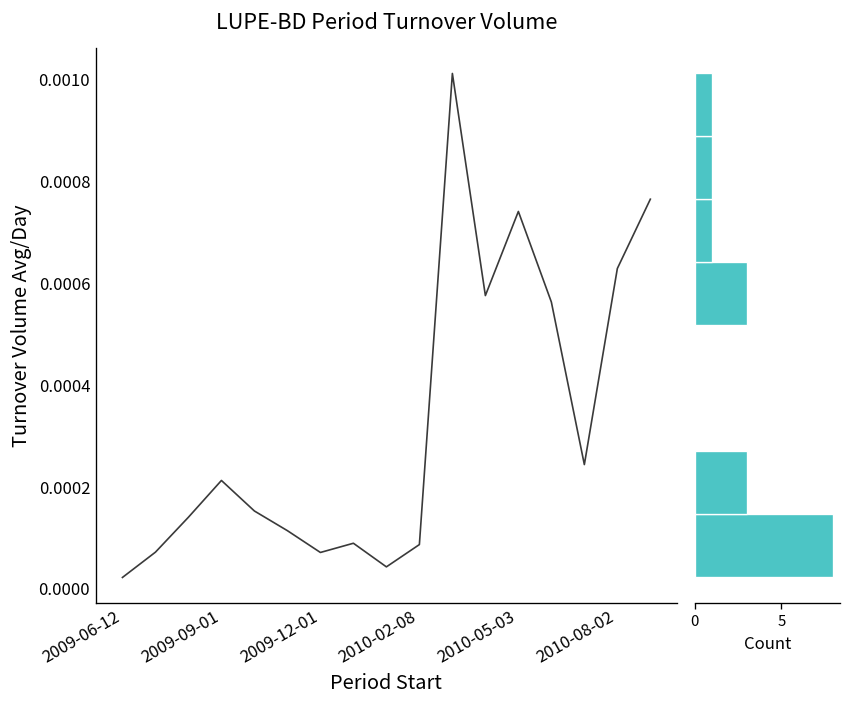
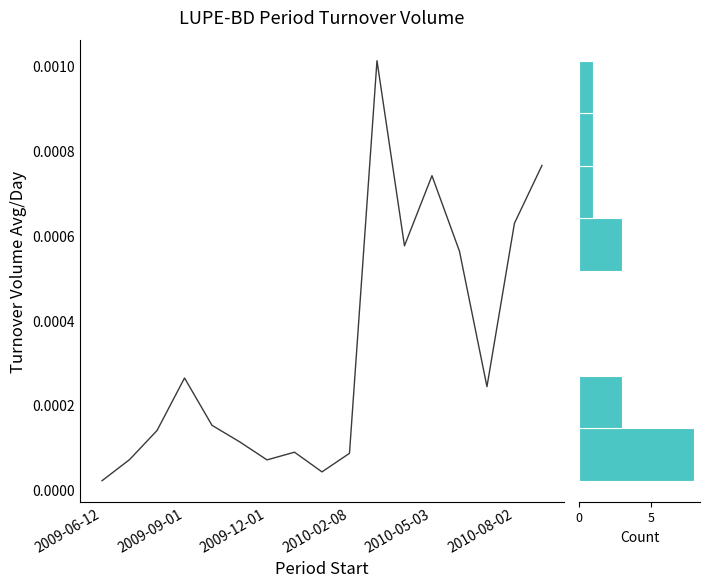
  {
    "LUPE-BD Period Turnover Volume": {
      "2009-06-12": 0.00002,
-     "2009-09-01": 0.00021,
+     "2009-09-01": 0.00026,
      "2009-12-01": 0.00007,
      "2010-02-08": 0.00009,
      "2010-05-03": 0.00074,
      "2010-08-02": 0.00063
    }
  }
